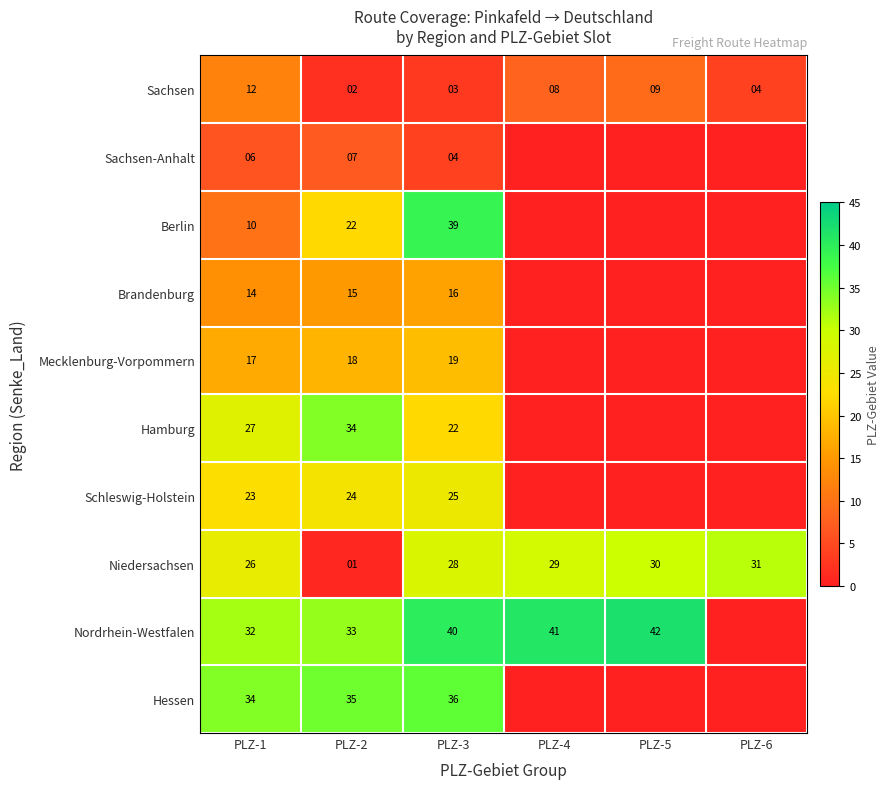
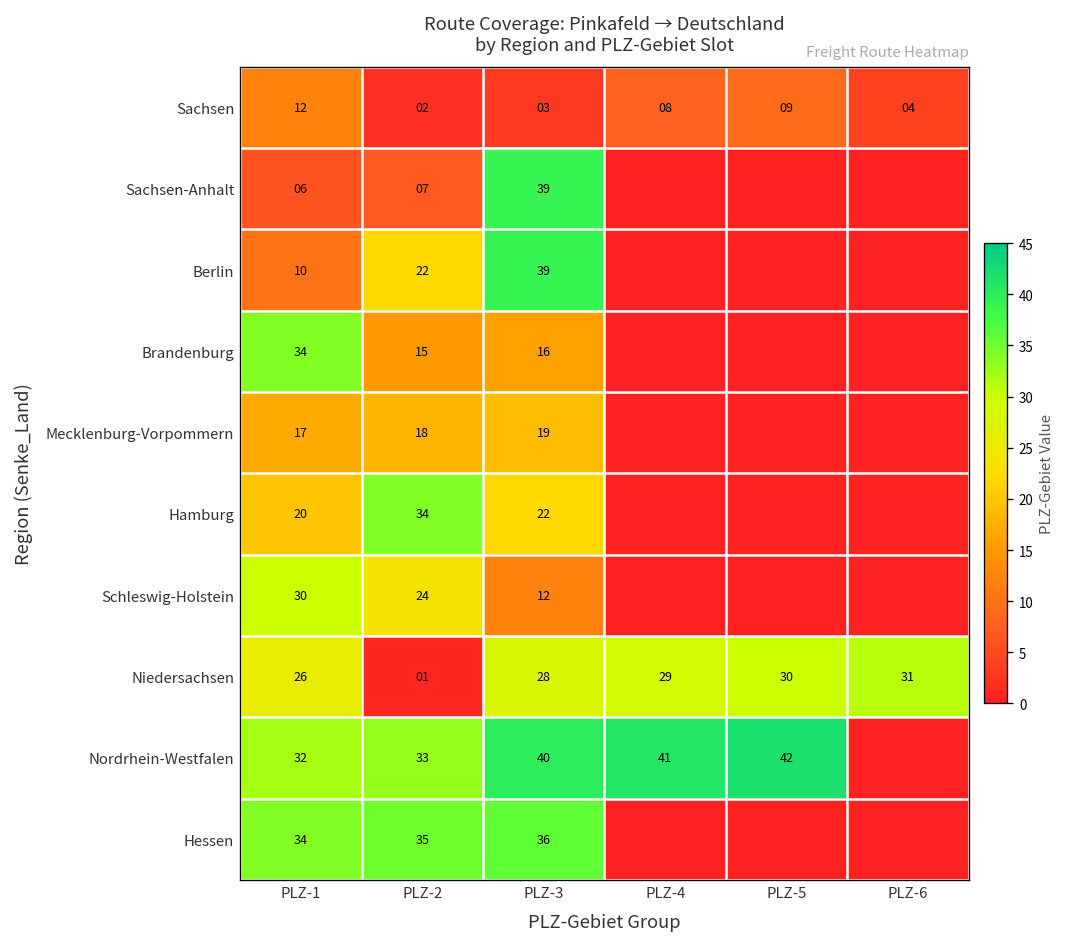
  {
    "Sachsen": {
      "PLZ-1": "12",
      "PLZ-2": "02",
      "PLZ-3": "03",
      "PLZ-4": "08",
      "PLZ-5": "09",
      "PLZ-6": "04"
    },
    "Sachsen-Anhalt": {
      "PLZ-1": "06",
      "PLZ-2": "07",
-     "PLZ-3": "04"
+     "PLZ-3": "39"
    },
    "Berlin": {
      "PLZ-1": "10",
      "PLZ-2": "22",
      "PLZ-3": "39"
    },
    "Brandenburg": {
-     "PLZ-1": "14",
+     "PLZ-1": "34",
      "PLZ-2": "15",
      "PLZ-3": "16"
    },
    "Mecklenburg-Vorpommern": {
      "PLZ-1": "17",
      "PLZ-2": "18",
      "PLZ-3": "19"
    },
    "Hamburg": {
-     "PLZ-1": "27",
+     "PLZ-1": "20",
      "PLZ-2": "34",
      "PLZ-3": "22"
    },
    "Schleswig-Holstein": {
-     "PLZ-1": "23",
+     "PLZ-1": "30",
      "PLZ-2": "24",
-     "PLZ-3": "25"
+     "PLZ-3": "12"
    },
    "Niedersachsen": {
      "PLZ-1": "26",
      "PLZ-2": "01",
      "PLZ-3": "28",
      "PLZ-4": "29",
      "PLZ-5": "30",
      "PLZ-6": "31"
    },
    "Nordrhein-Westfalen": {
      "PLZ-1": "32",
      "PLZ-2": "33",
      "PLZ-3": "40",
      "PLZ-4": "41",
      "PLZ-5": "42"
    },
    "Hessen": {
      "PLZ-1": "34",
      "PLZ-2": "35",
      "PLZ-3": "36"
    }
  }
